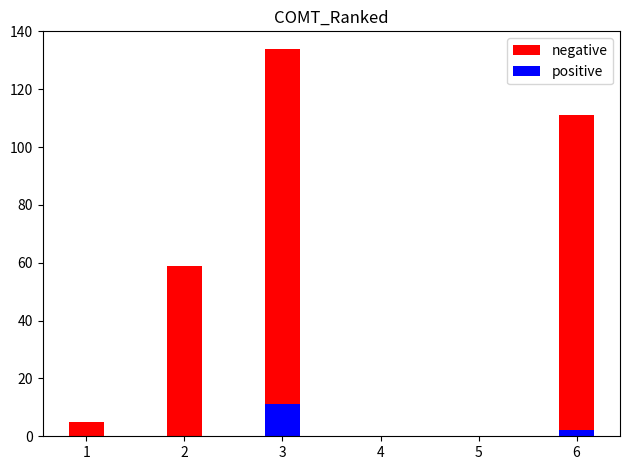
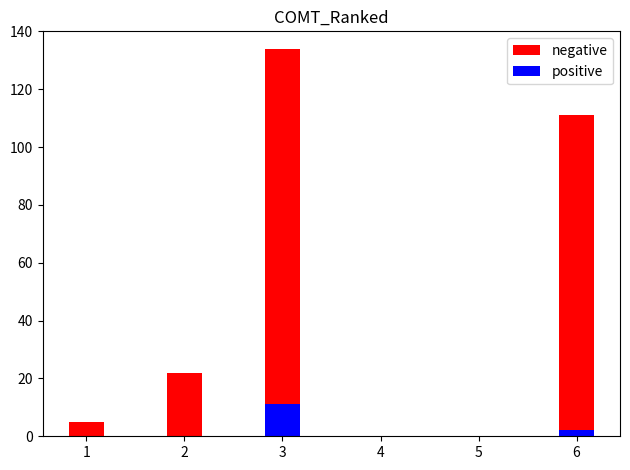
  {
    "negative": {
      "1": 5,
-     "2": 59,
+     "2": 22,
      "3": 134,
      "4": 0,
      "5": 0,
      "6": 111
    },
    "positive": {
      "1": 0,
      "2": 0,
      "4": 0,
      "5": 0
    }
  }
